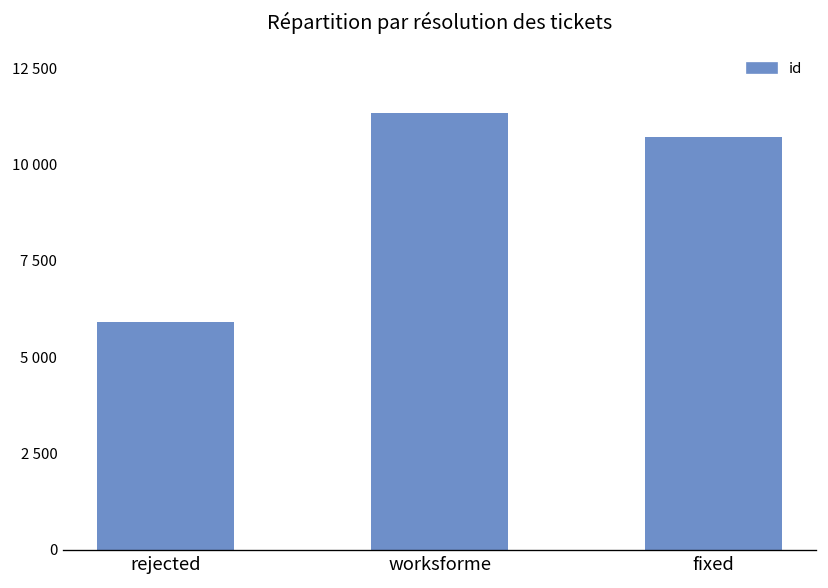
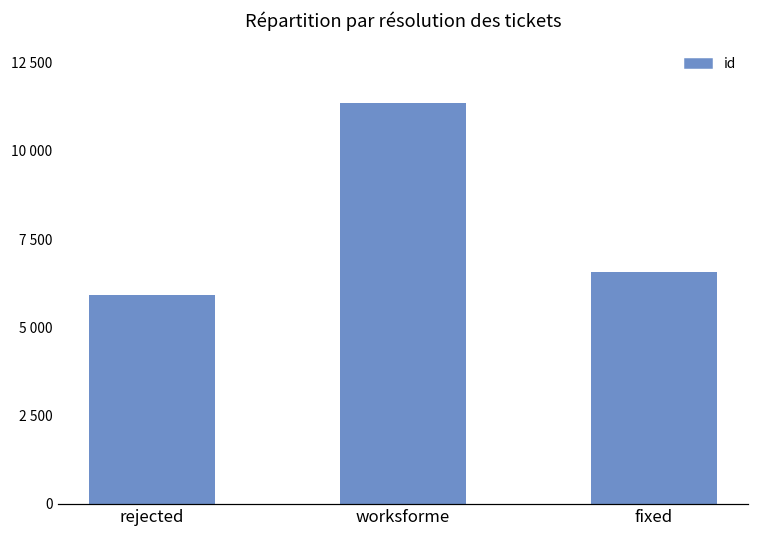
  {
    "rejected": 5900,
    "worksforme": 11300,
-   "fixed": 10700
+   "fixed": 6600
  }
